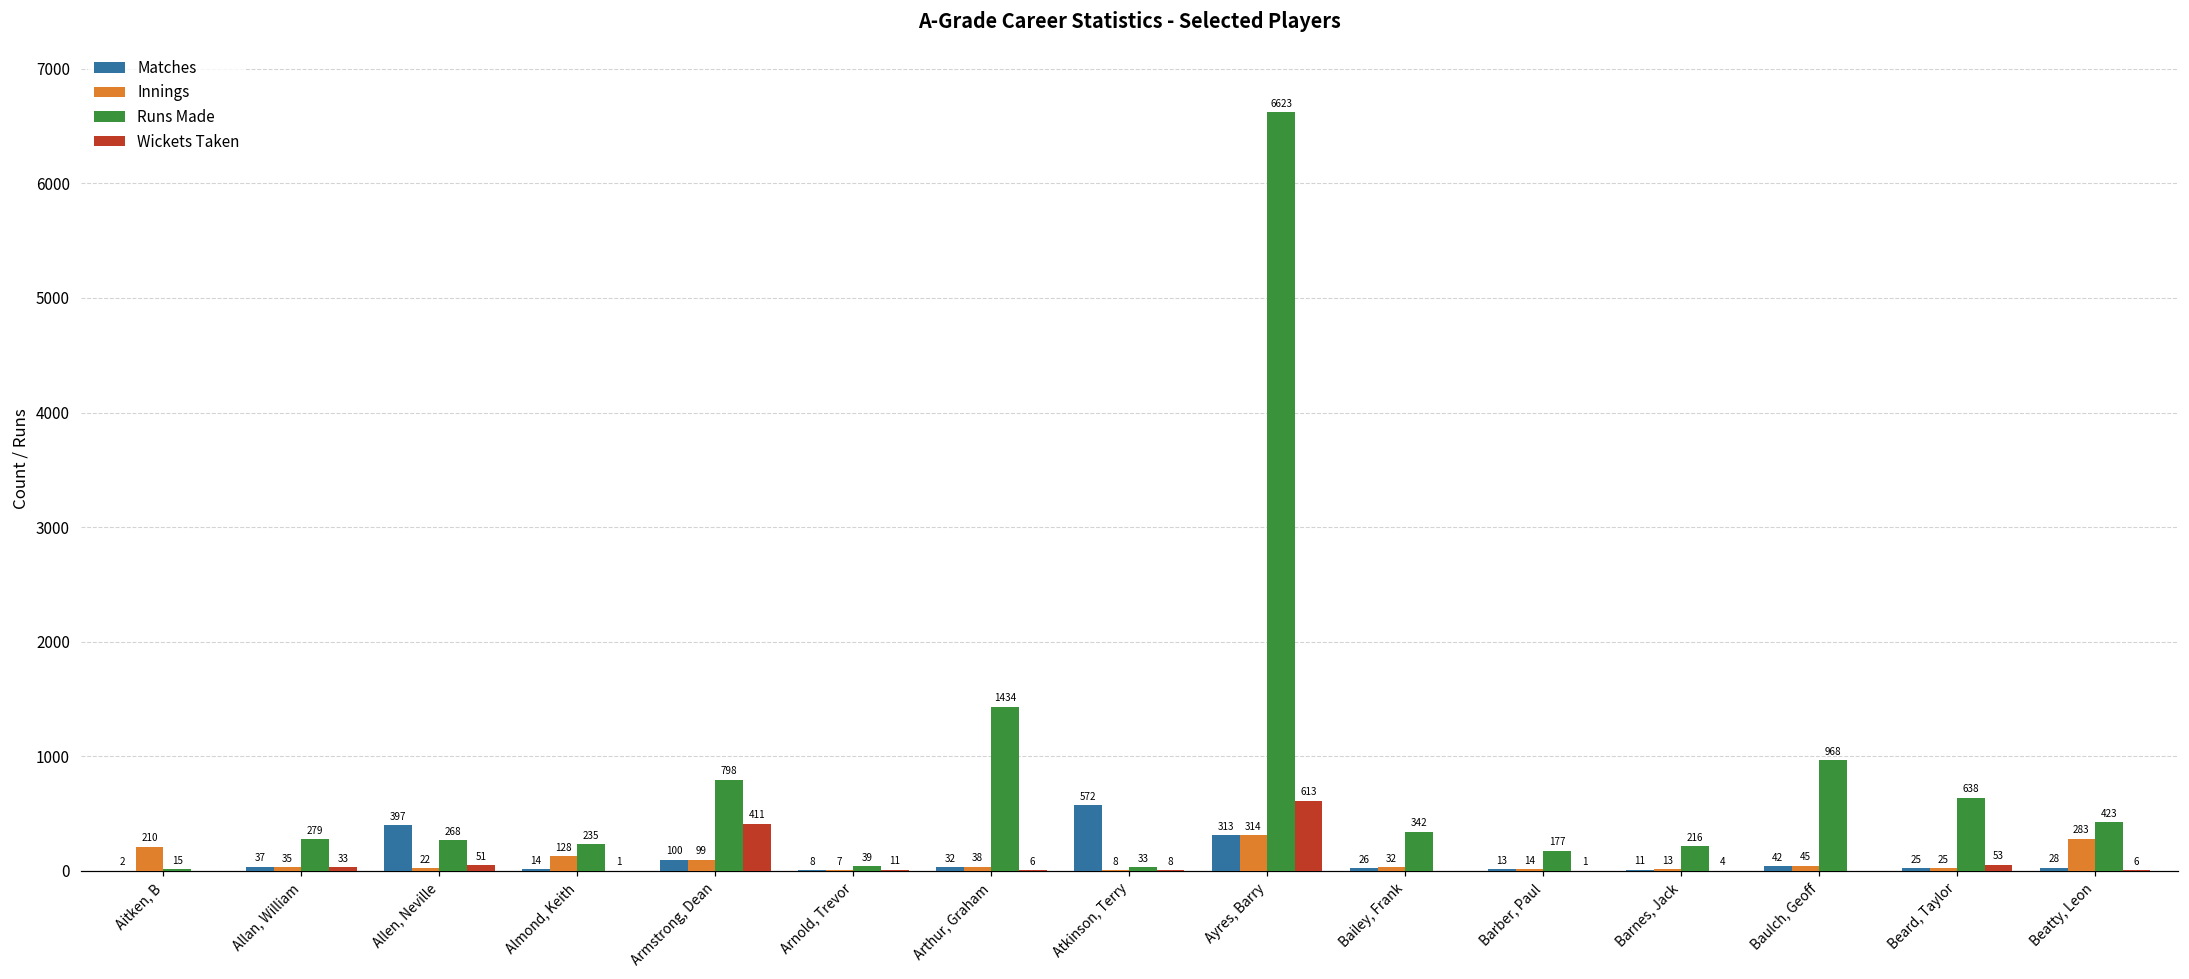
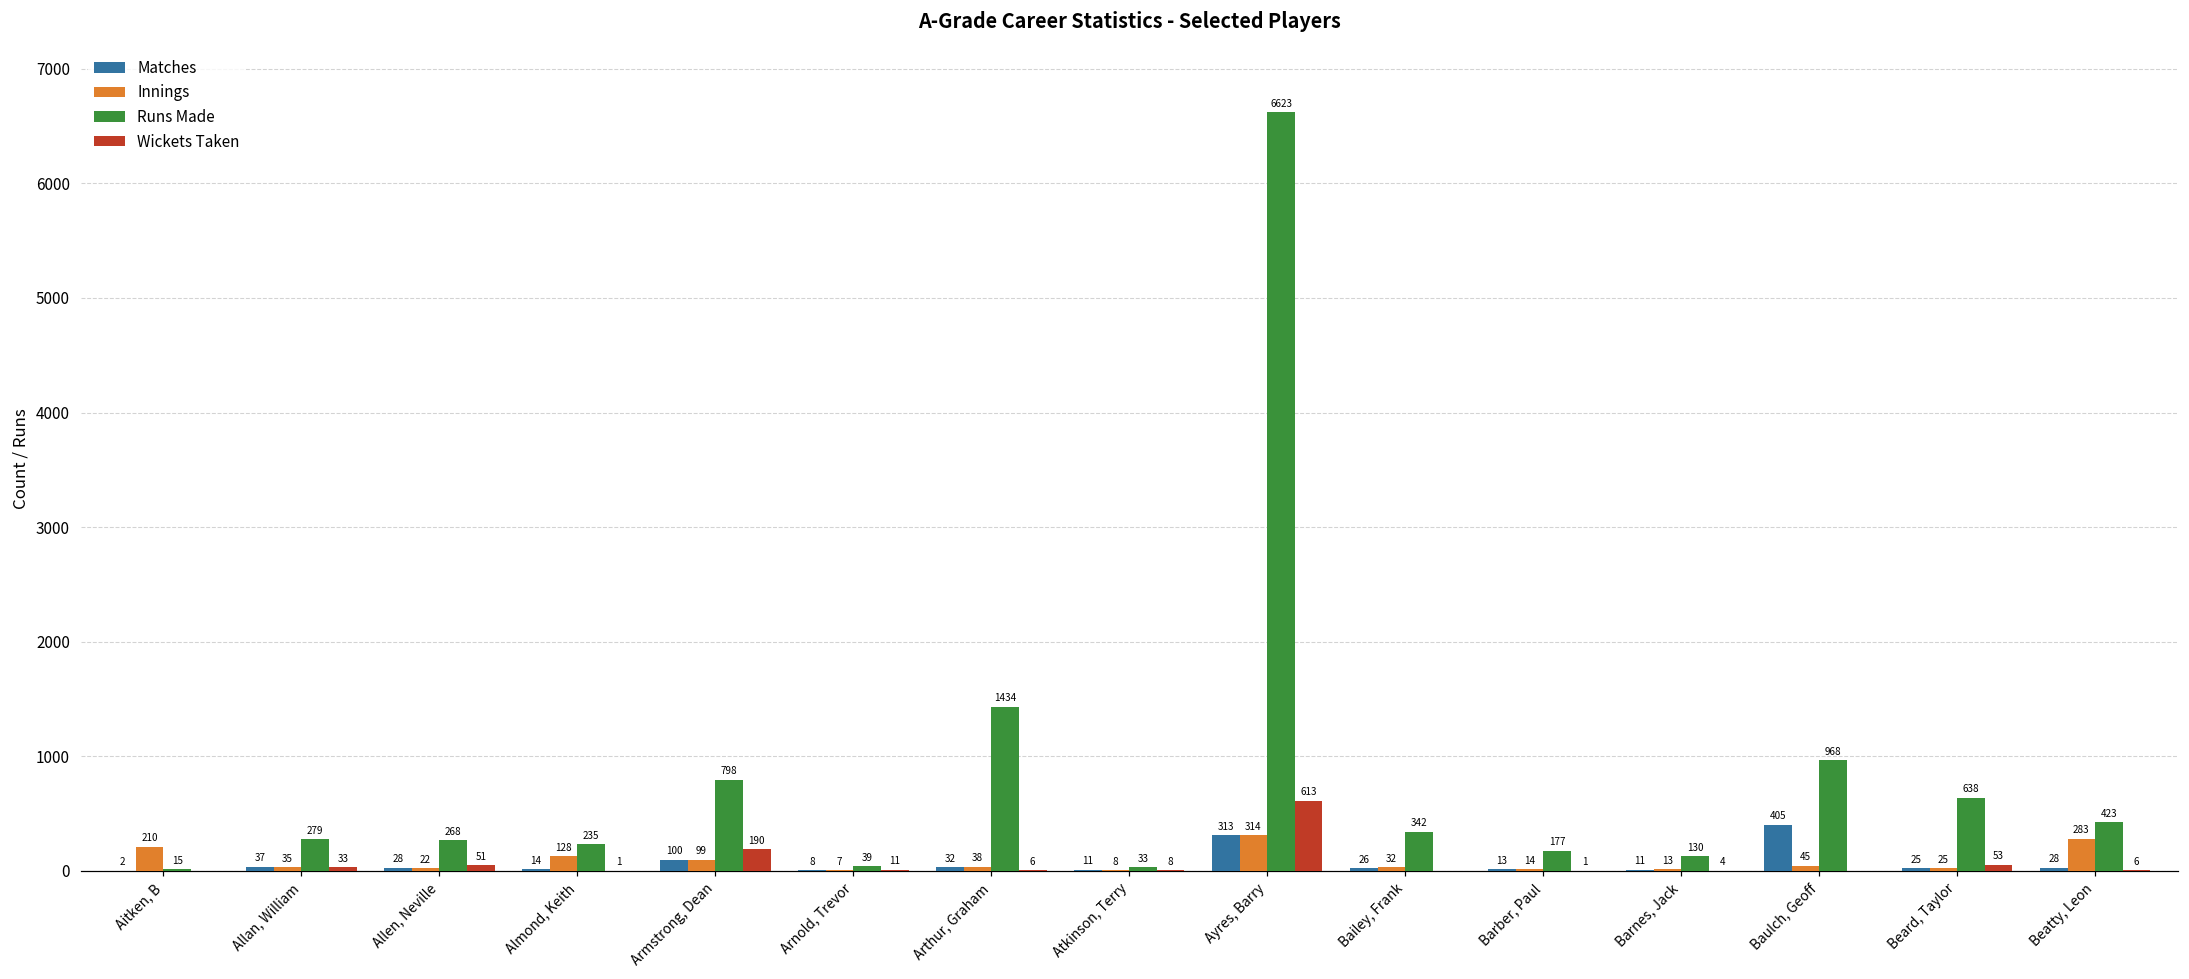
  {
    "Matches": {
      "Aitken, B": 2,
      "Allan, William": 37,
-     "Allen, Neville": 397,
+     "Allen, Neville": 28,
      "Almond, Keith": 14,
      "Armstrong, Dean": 100,
      "Arnold, Trevor": 8,
      "Arthur, Graham": 32,
-     "Atkinson, Terry": 572,
+     "Atkinson, Terry": 11,
      "Ayres, Barry": 313,
      "Bailey, Frank": 26,
      "Barber, Paul": 13,
      "Barnes, Jack": 11,
-     "Baulch, Geoff": 42,
+     "Baulch, Geoff": 405,
      "Beard, Taylor": 25,
      "Beatty, Leon": 28
    },
    "Innings": {
      "Aitken, B": 210,
      "Allan, William": 35,
      "Allen, Neville": 22,
      "Almond, Keith": 128,
      "Armstrong, Dean": 99,
      "Arnold, Trevor": 7,
      "Arthur, Graham": 38,
      "Atkinson, Terry": 8,
      "Ayres, Barry": 314,
      "Bailey, Frank": 32,
      "Barber, Paul": 14,
      "Barnes, Jack": 13,
      "Baulch, Geoff": 45,
      "Beard, Taylor": 25,
      "Beatty, Leon": 283
    },
    "Runs Made": {
      "Aitken, B": 15,
      "Allan, William": 279,
      "Allen, Neville": 268,
      "Almond, Keith": 235,
      "Armstrong, Dean": 798,
      "Arnold, Trevor": 39,
      "Arthur, Graham": 1434,
      "Atkinson, Terry": 33,
      "Ayres, Barry": 6623,
      "Bailey, Frank": 342,
      "Barber, Paul": 177,
-     "Barnes, Jack": 216,
+     "Barnes, Jack": 130,
      "Baulch, Geoff": 968,
      "Beard, Taylor": 638,
      "Beatty, Leon": 423
    },
    "Wickets Taken": {
      "Allan, William": 33,
      "Allen, Neville": 51,
      "Almond, Keith": 1,
-     "Armstrong, Dean": 411,
+     "Armstrong, Dean": 190,
      "Arnold, Trevor": 11,
      "Arthur, Graham": 6,
      "Atkinson, Terry": 8,
      "Ayres, Barry": 613,
      "Barber, Paul": 1,
      "Barnes, Jack": 4,
      "Beard, Taylor": 53,
      "Beatty, Leon": 6
    }
  }
